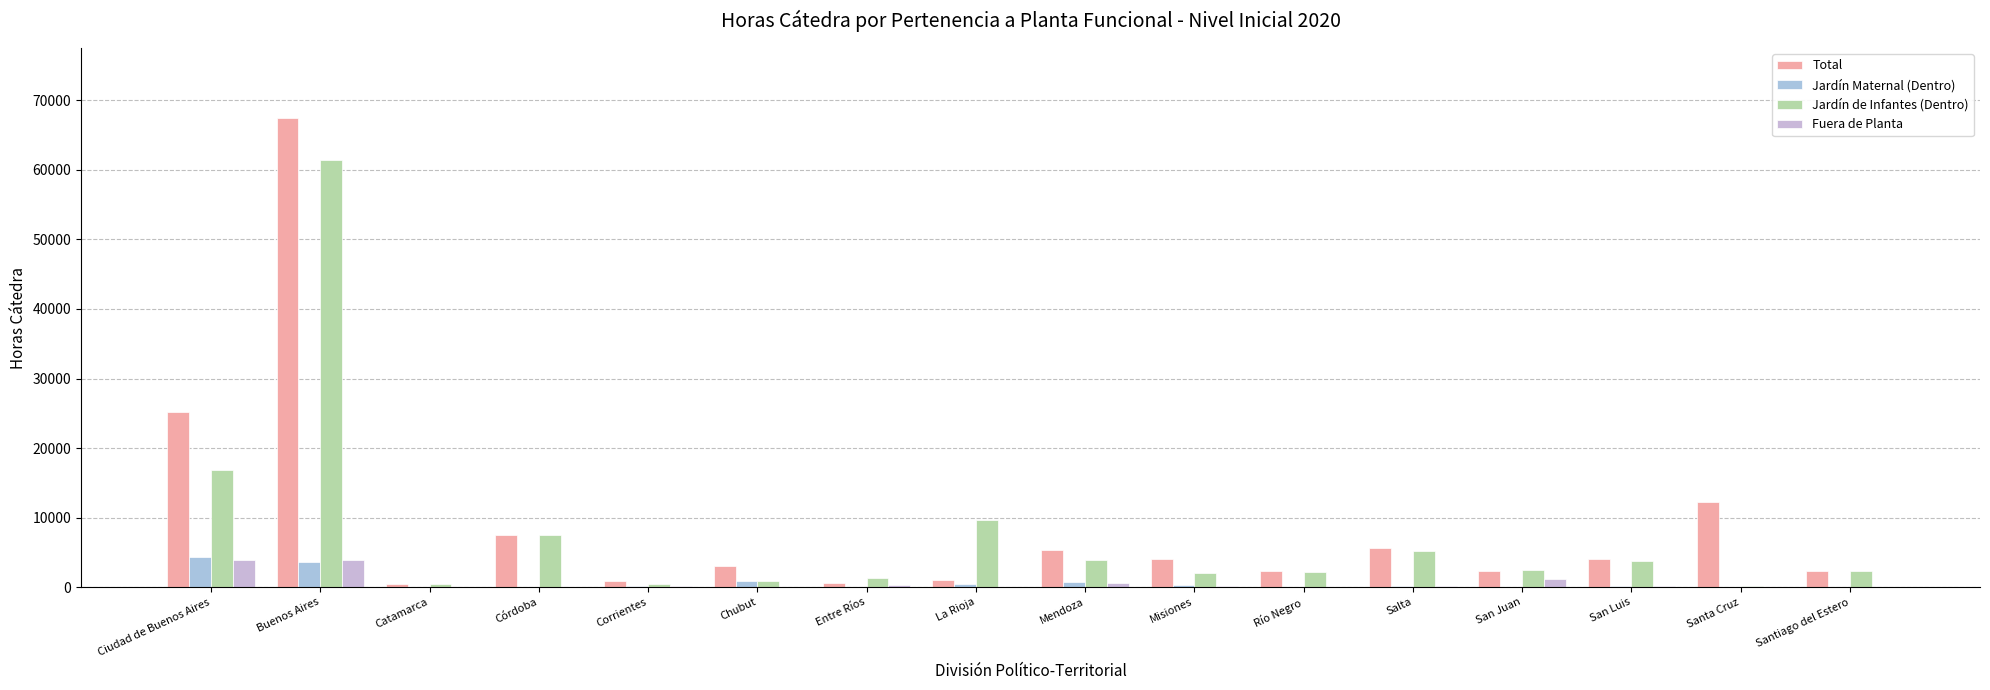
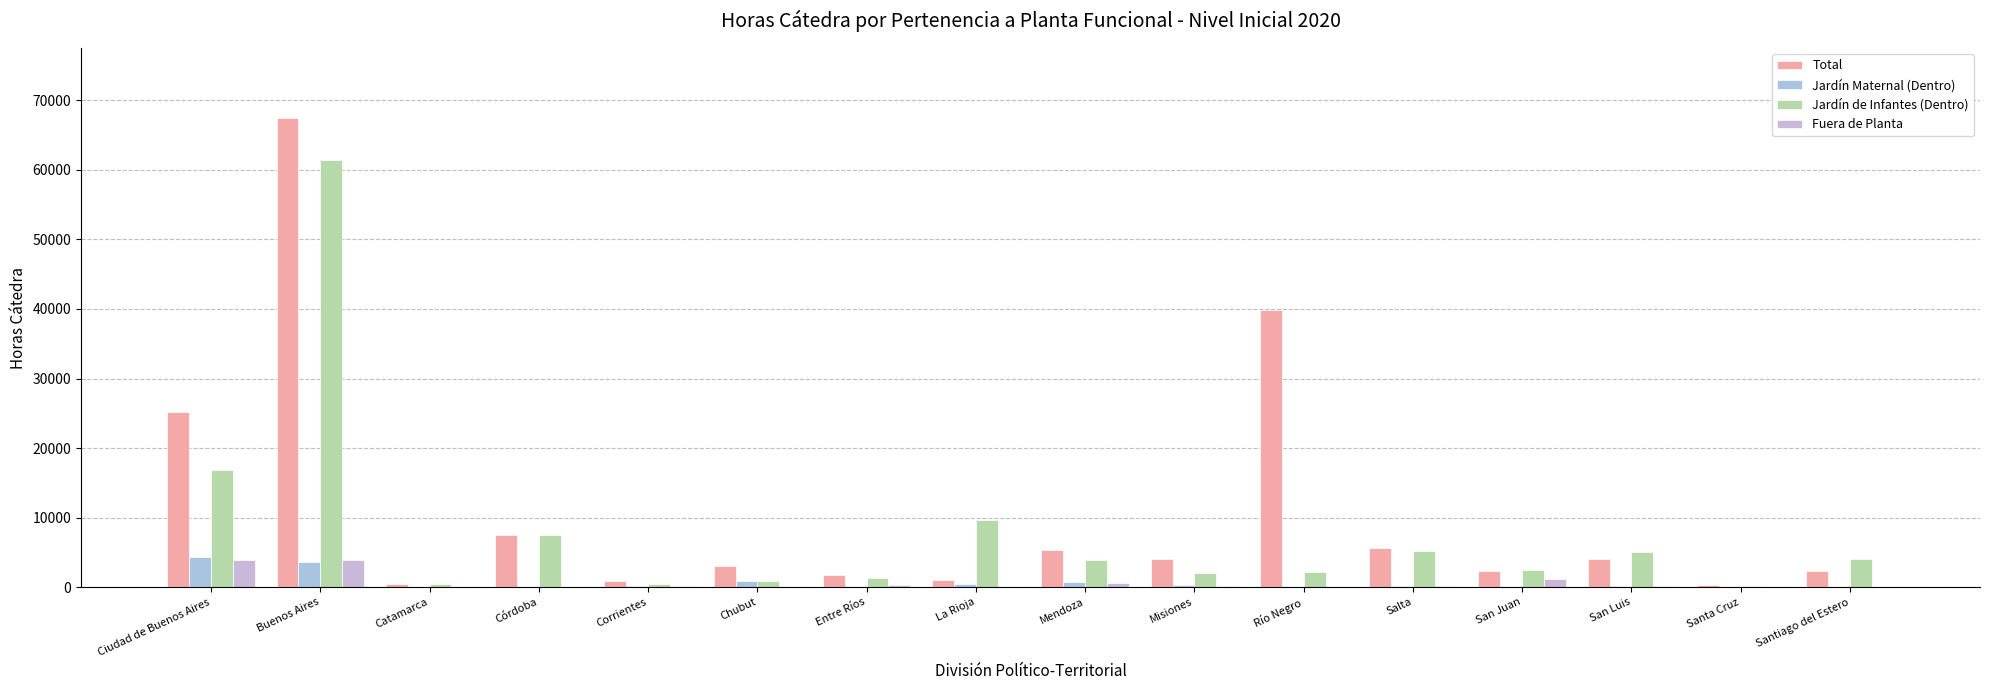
  {
    "Total": {
      "Ciudad de Buenos Aires": 25000,
      "Buenos Aires": 67000,
      "Catamarca": 1000,
      "Córdoba": 8000,
      "Corrientes": 1000,
      "Chubut": 3000,
-     "Entre Ríos": 1000,
+     "Entre Ríos": 2000,
      "La Rioja": 1000,
      "Mendoza": 5000,
      "Misiones": 4000,
-     "Río Negro": 2000,
+     "Río Negro": 40000,
      "Salta": 6000,
      "San Juan": 2000,
      "San Luis": 4000,
-     "Santa Cruz": 12000,
+     "Santa Cruz": 0,
      "Santiago del Estero": 2000
    },
    "Jardín de Infantes (Dentro)": {
      "Ciudad de Buenos Aires": 17000,
      "Buenos Aires": 61000,
      "Catamarca": 1000,
      "Córdoba": 8000,
      "Corrientes": 1000,
      "Chubut": 1000,
      "Entre Ríos": 1000,
      "La Rioja": 10000,
      "Mendoza": 4000,
      "Misiones": 2000,
      "Río Negro": 2000,
      "Salta": 5000,
      "San Juan": 2000,
-     "San Luis": 4000,
-     "Santiago del Estero": 2000
+     "San Luis": 5000,
+     "Santiago del Estero": 4000
    }
  }
